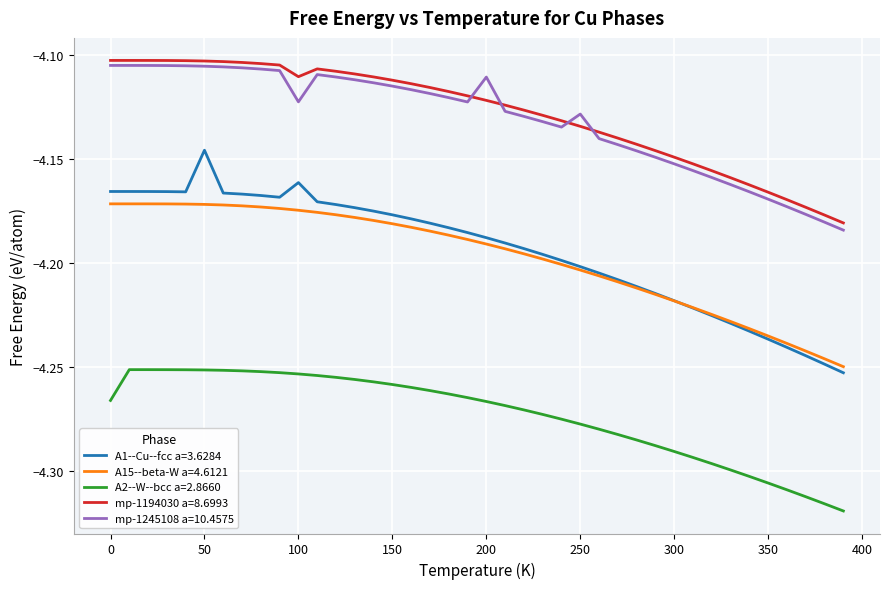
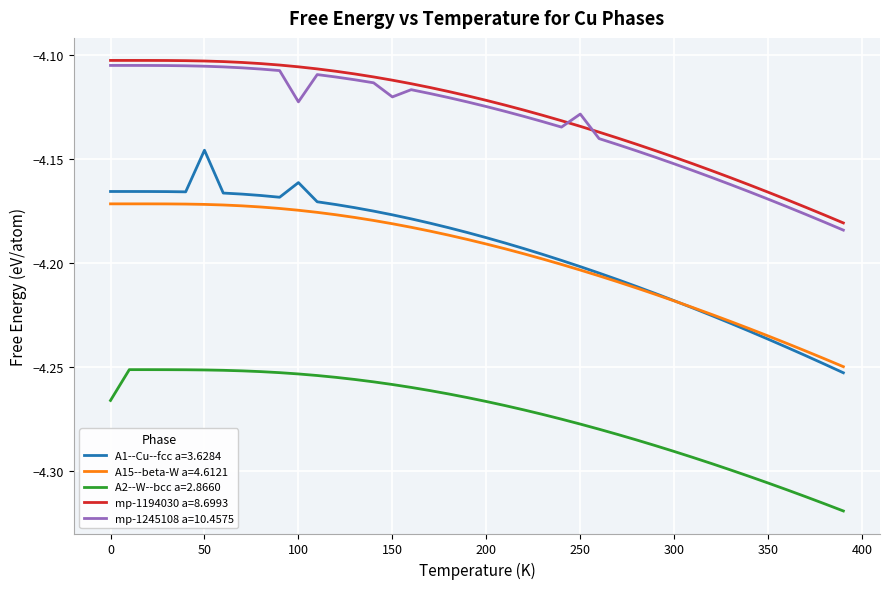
  {
    "A1--Cu--fcc a=3.6284": {
      "0": -4.166,
      "50": -4.146,
      "100": -4.161,
      "150": -4.177,
      "200": -4.188,
      "250": -4.202,
      "350": -4.237
    },
    "A15--beta-W a=4.6121": {
      "0": -4.172,
      "50": -4.172,
      "100": -4.175,
      "150": -4.181,
      "200": -4.191,
      "250": -4.203,
      "350": -4.235
    },
    "A2--W--bcc a=2.8660": {
      "0": -4.266,
      "50": -4.251,
      "100": -4.253,
      "150": -4.258,
      "200": -4.266,
      "250": -4.277,
      "300": -4.290,
      "350": -4.306
    },
    "mp-1194030 a=8.6993": {
      "0": -4.103,
      "50": -4.103,
-     "100": -4.111,
+     "100": -4.106,
      "150": -4.112,
      "200": -4.122,
      "250": -4.134,
      "300": -4.149,
      "350": -4.166
    },
    "mp-1245108 a=10.4575": {
      "0": -4.105,
      "50": -4.105,
      "100": -4.123,
-     "150": -4.115,
-     "200": -4.111,
+     "150": -4.120,
+     "200": -4.125,
      "250": -4.128,
      "300": -4.152,
      "350": -4.169
    }
  }
